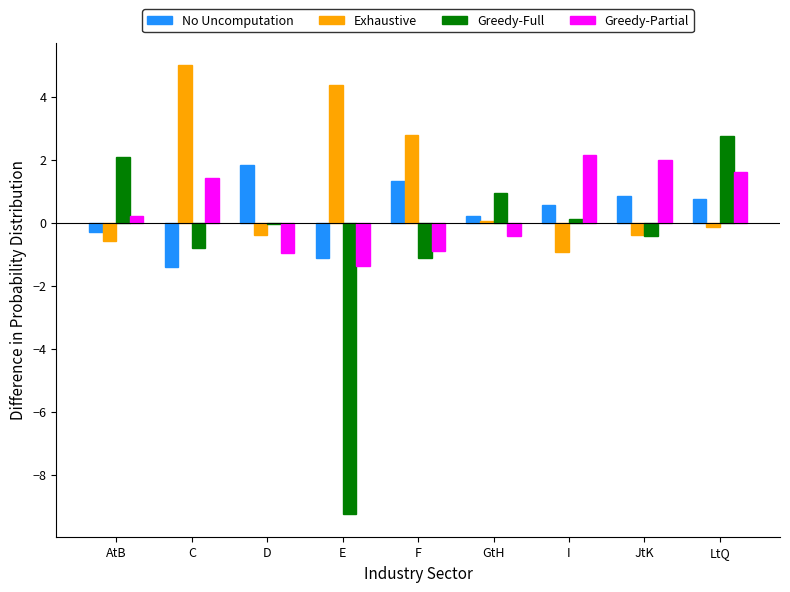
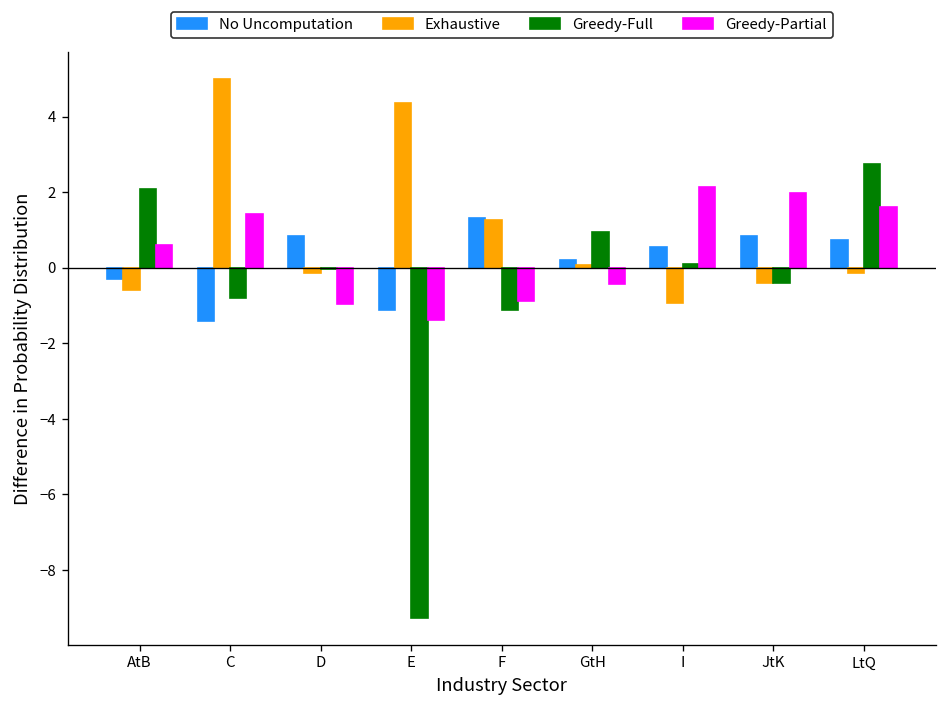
  {
    "No Uncomputation": {
      "AtB": -0.3,
      "C": -1.4,
-     "D": 1.8,
+     "D": 0.8,
      "E": -1.1,
      "F": 1.3,
      "GtH": 0.2,
      "I": 0.6,
      "JtK": 0.8,
      "LtQ": 0.7
    },
    "Exhaustive": {
      "AtB": -0.6,
      "C": 5.0,
-     "D": -0.4,
+     "D": -0.1,
      "E": 4.4,
-     "F": 2.8,
+     "F": 1.3,
      "I": -0.9,
      "JtK": -0.4,
      "LtQ": -0.1
    },
    "Greedy-Full": {
      "AtB": 2.1,
      "C": -0.8,
      "E": -9.3,
      "F": -1.1,
      "GtH": 0.9,
      "I": 0.1,
      "JtK": -0.4,
      "LtQ": 2.7
    },
    "Greedy-Partial": {
-     "AtB": 0.2,
+     "AtB": 0.6,
      "C": 1.4,
      "D": -1.0,
      "E": -1.4,
      "F": -0.9,
      "GtH": -0.4,
      "I": 2.1,
      "JtK": 2.0,
      "LtQ": 1.6
    }
  }
